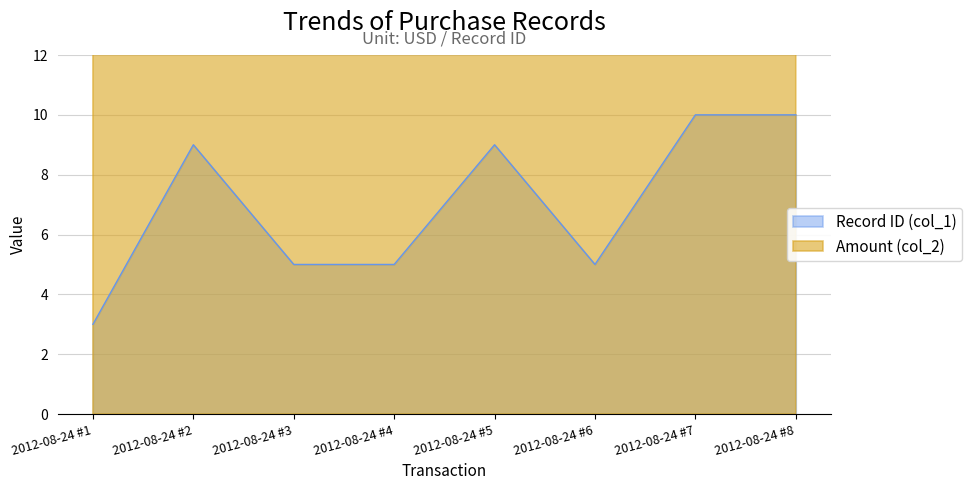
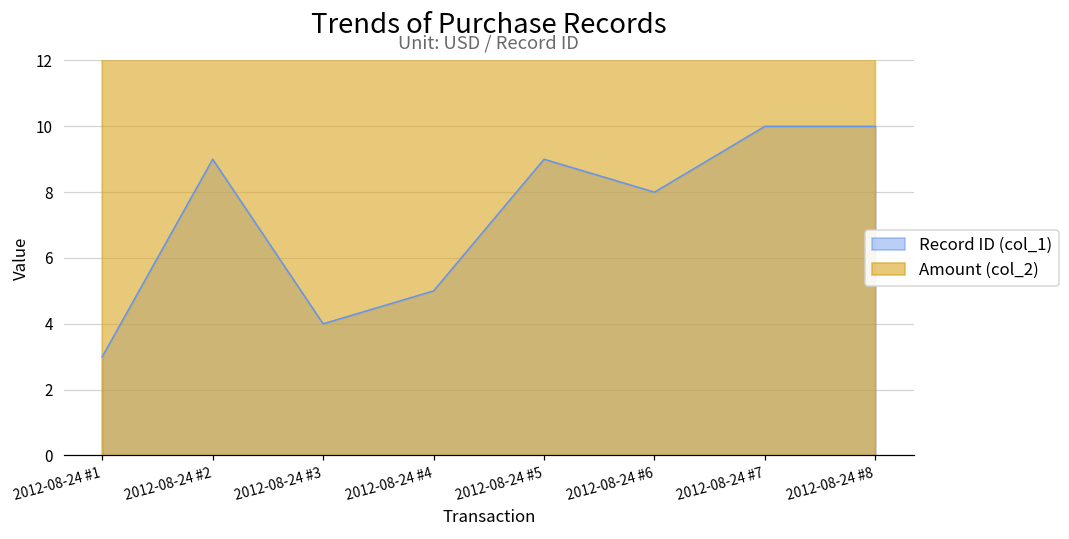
  {
    "Record ID (col_1)": {
      "2012-08-24 #1": 3.0,
      "2012-08-24 #2": 9.0,
-     "2012-08-24 #3": 5.0,
+     "2012-08-24 #3": 4.0,
      "2012-08-24 #4": 5.0,
      "2012-08-24 #5": 9.0,
-     "2012-08-24 #6": 5.0,
+     "2012-08-24 #6": 8.0,
      "2012-08-24 #7": 10.0,
      "2012-08-24 #8": 10.0
    }
  }
